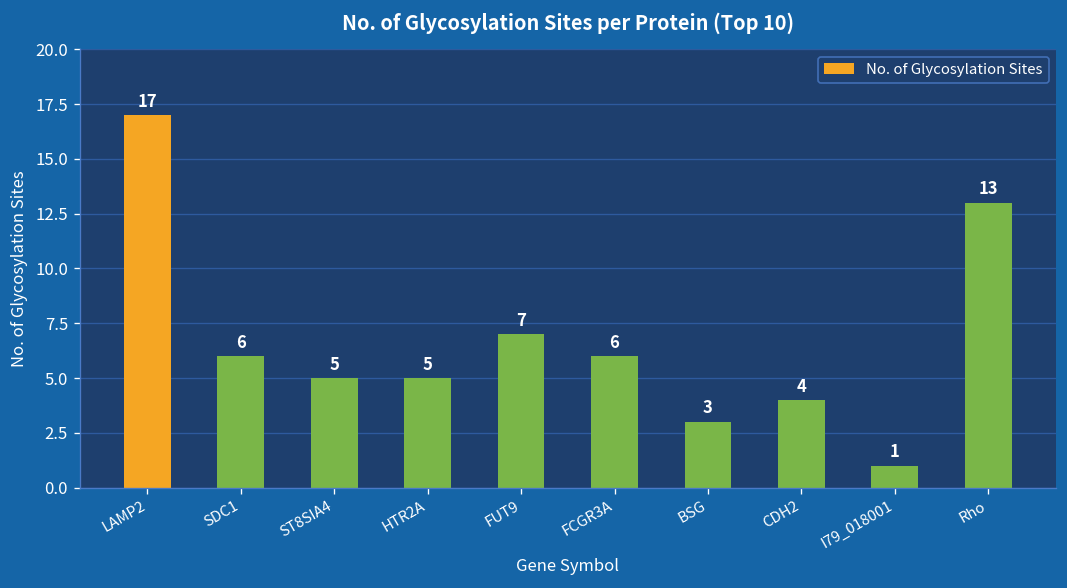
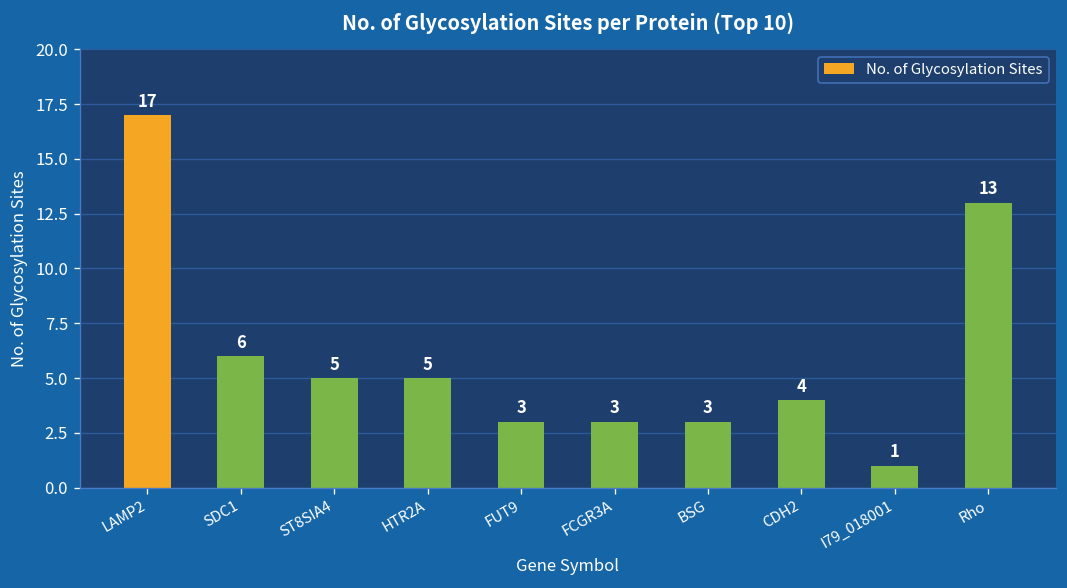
  {
    "LAMP2": 17,
    "SDC1": 6,
    "ST8SIA4": 5,
    "HTR2A": 5,
-   "FUT9": 7,
-   "FCGR3A": 6,
+   "FUT9": 3,
+   "FCGR3A": 3,
    "BSG": 3,
    "CDH2": 4,
    "I79_018001": 1,
    "Rho": 13
  }
